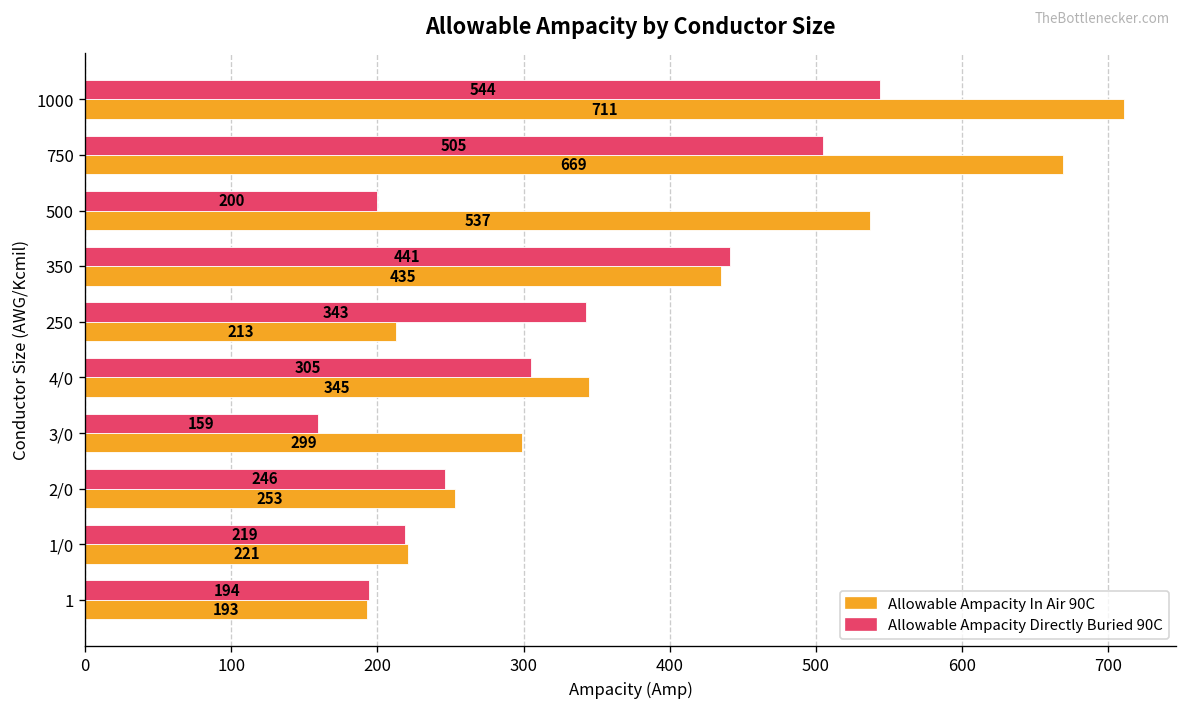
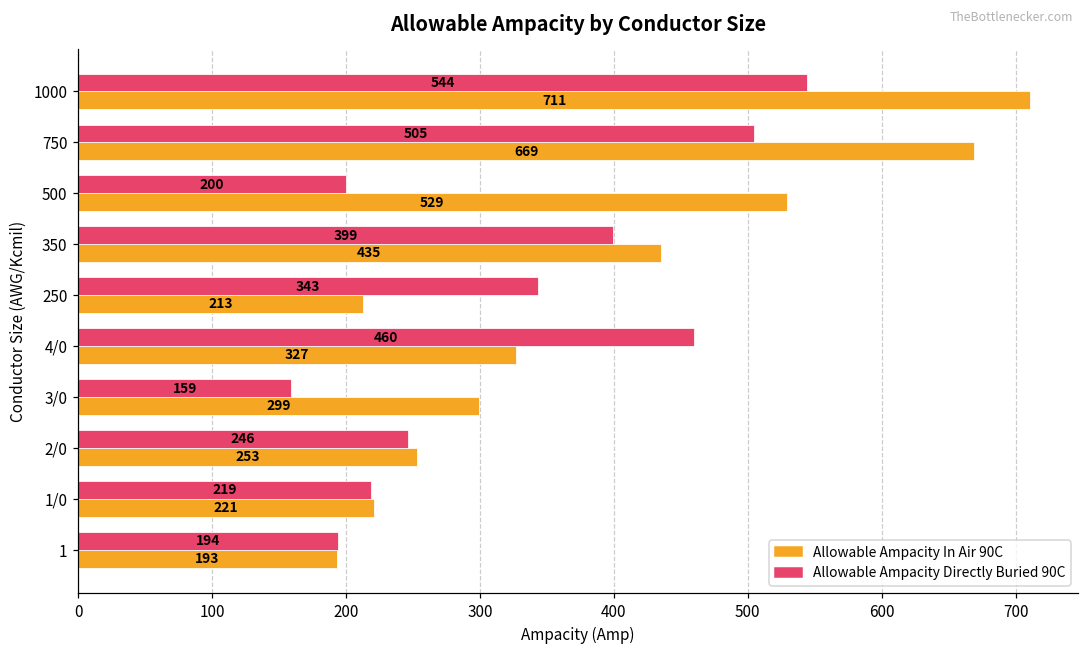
  {
    "Allowable Ampacity In Air 90C": {
      "1000": 711,
      "750": 669,
-     "500": 537,
+     "500": 529,
      "350": 435,
      "250": 213,
-     "4/0": 345,
+     "4/0": 327,
      "3/0": 299,
      "2/0": 253,
      "1/0": 221,
      "1": 193
    },
    "Allowable Ampacity Directly Buried 90C": {
      "1000": 544,
      "750": 505,
      "500": 200,
-     "350": 441,
+     "350": 399,
      "250": 343,
-     "4/0": 305,
+     "4/0": 460,
      "3/0": 159,
      "2/0": 246,
      "1/0": 219,
      "1": 194
    }
  }
